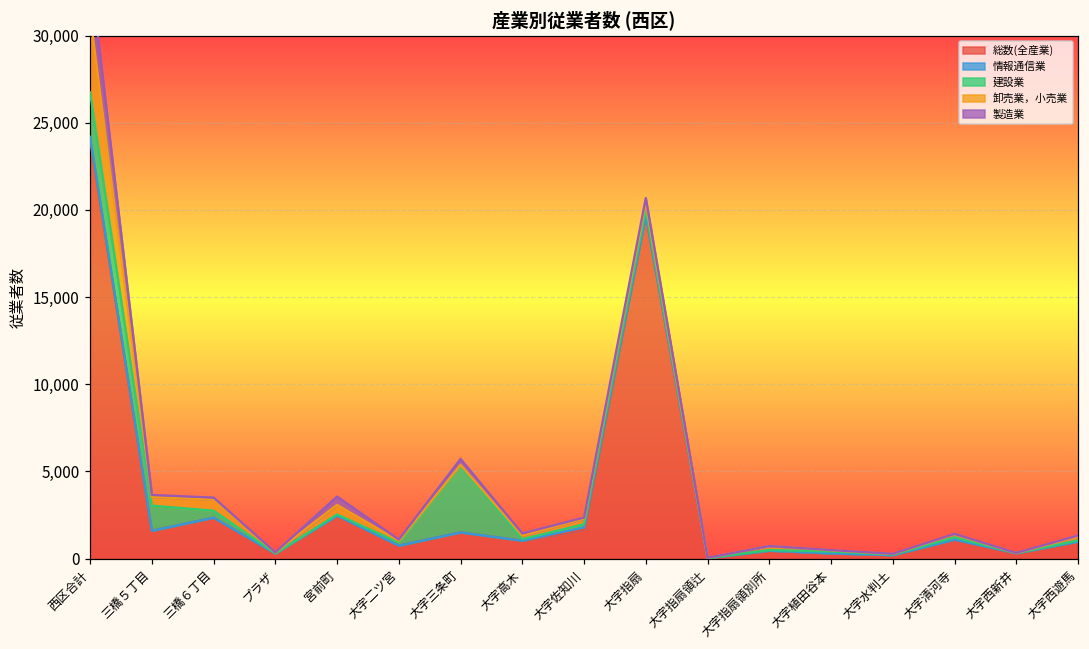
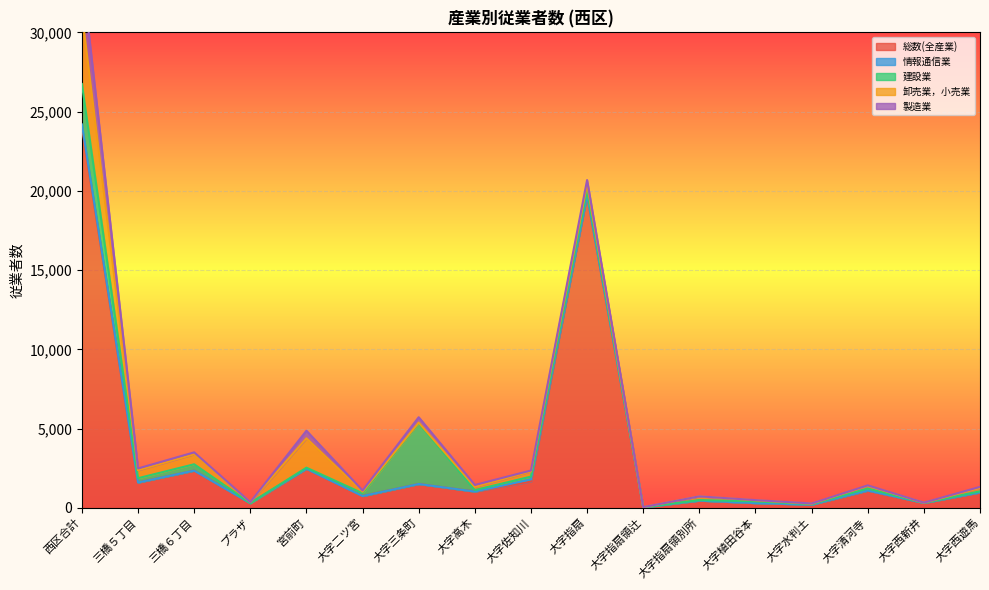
  {
    "建設業": {
      "西区合計": "2,500",
-     "三橋５丁目": "1,400",
+     "三橋５丁目": "300",
      "三橋６丁目": "400",
      "大字佐知川": "200",
      "大字指扇": "300"
    },
    "卸売業，小売業": {
-     "宮前町": "500",
+     "宮前町": "1,900",
      "大字指扇": "400"
    },
    "製造業": {
      "宮前町": "500",
      "大字三条町": "300",
      "大字指扇": "300"
    }
  }
